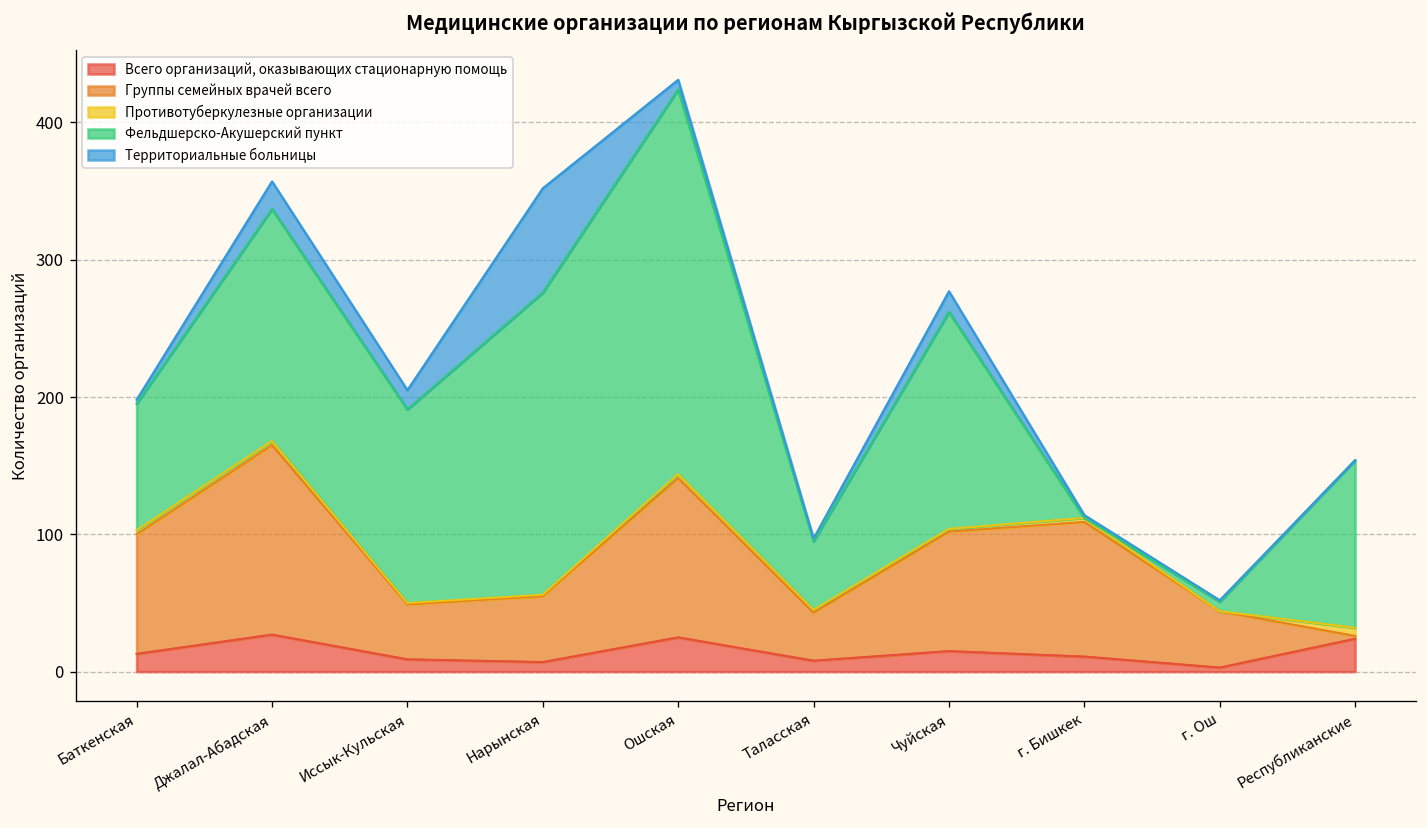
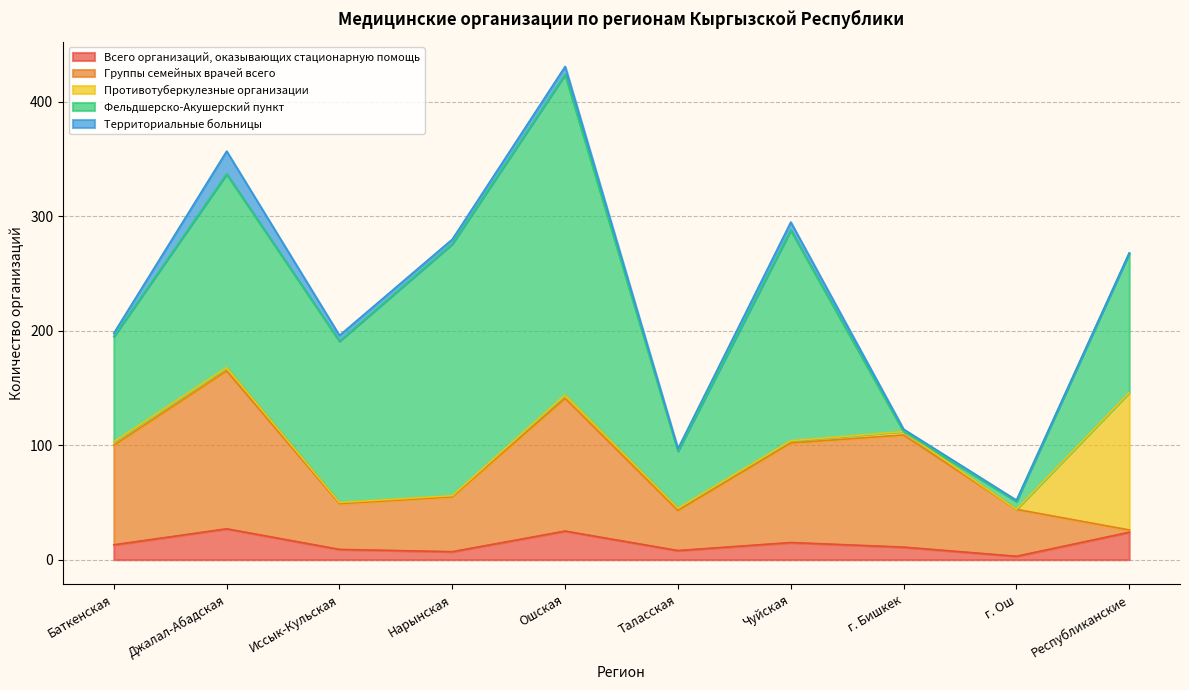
  {
    "Противотуберкулезные организации": {
      "Баткенская": 3,
      "Джалал-Абадская": 3,
      "Ошская": 3,
-     "Республиканские": 6
+     "Республиканские": 120
    },
    "Фельдшерско-Акушерский пункт": {
      "Баткенская": 92,
      "Джалал-Абадская": 169,
      "Иссык-Кульская": 141,
      "Нарынская": 220,
      "Ошская": 280,
-     "Чуйская": 158
+     "Чуйская": 184
    },
    "Территориальные больницы": {
      "Баткенская": 3,
      "Джалал-Абадская": 20,
-     "Иссык-Кульская": 14,
-     "Нарынская": 76,
+     "Иссык-Кульская": 5,
+     "Нарынская": 4,
      "Ошская": 7,
-     "Чуйская": 15
+     "Чуйская": 7
    }
  }
